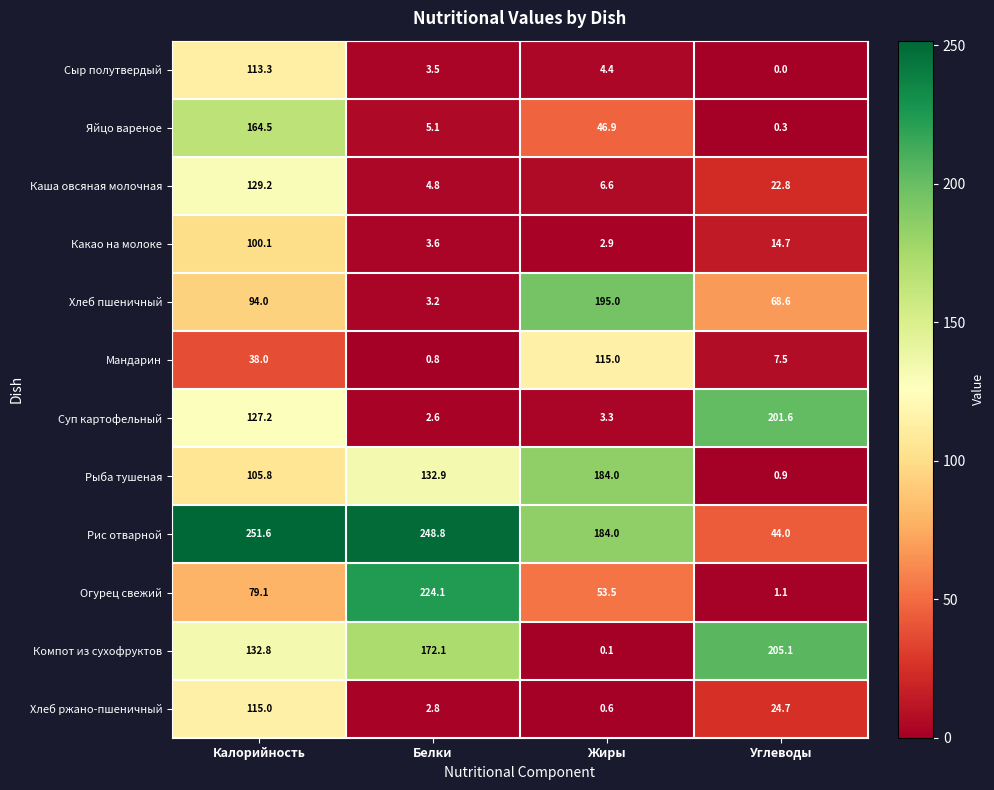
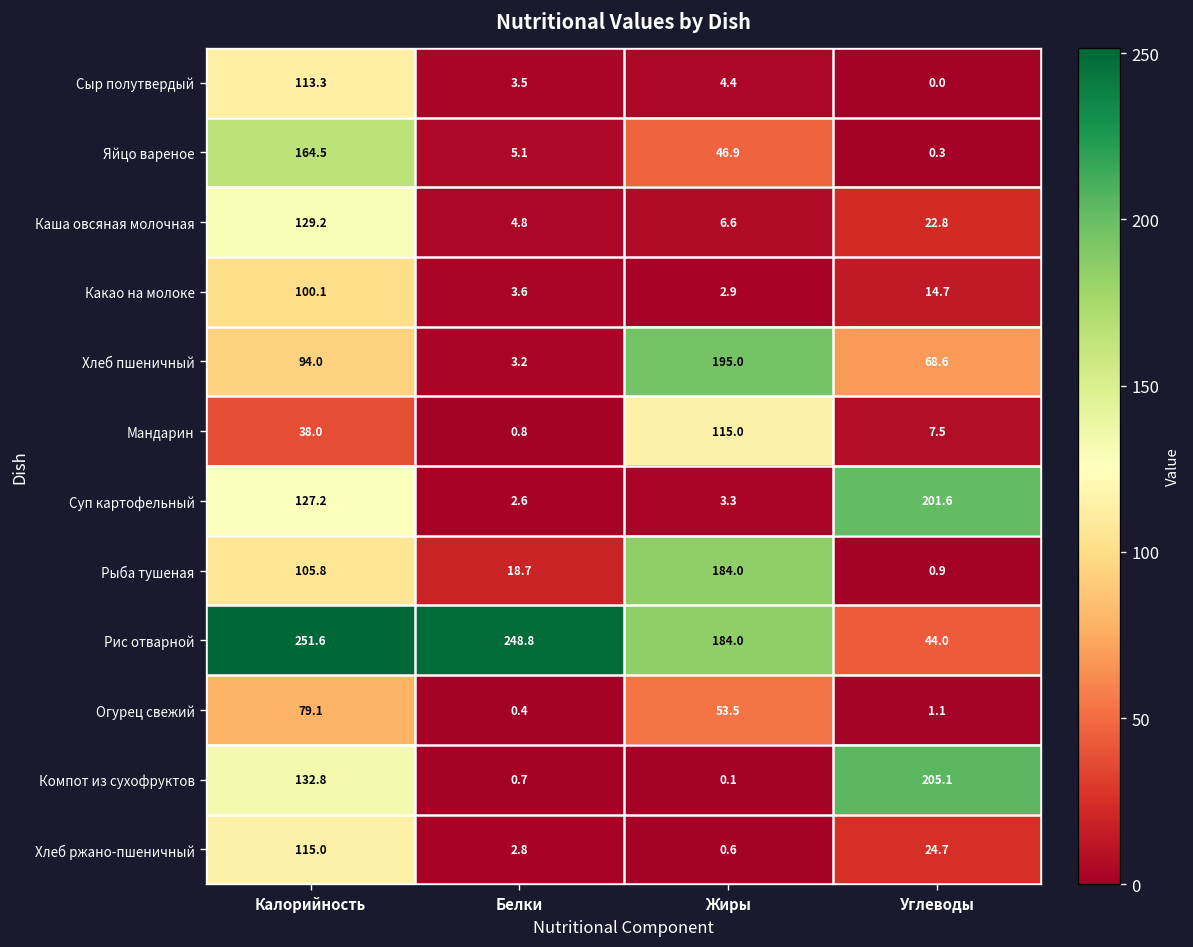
  {
    "Сыр полутвердый": {
      "Калорийность": 113.3,
      "Белки": 3.5,
      "Жиры": 4.4,
      "Углеводы": 0.0
    },
    "Яйцо вареное": {
      "Калорийность": 164.5,
      "Белки": 5.1,
      "Жиры": 46.9,
      "Углеводы": 0.3
    },
    "Каша овсяная молочная": {
      "Калорийность": 129.2,
      "Белки": 4.8,
      "Жиры": 6.6,
      "Углеводы": 22.8
    },
    "Какао на молоке": {
      "Калорийность": 100.1,
      "Белки": 3.6,
      "Жиры": 2.9,
      "Углеводы": 14.7
    },
    "Хлеб пшеничный": {
      "Калорийность": 94.0,
      "Белки": 3.2,
      "Жиры": 195.0,
      "Углеводы": 68.6
    },
    "Мандарин": {
      "Калорийность": 38.0,
      "Белки": 0.8,
      "Жиры": 115.0,
      "Углеводы": 7.5
    },
    "Суп картофельный": {
      "Калорийность": 127.2,
      "Белки": 2.6,
      "Жиры": 3.3,
      "Углеводы": 201.6
    },
    "Рыба тушеная": {
      "Калорийность": 105.8,
-     "Белки": 132.9,
+     "Белки": 18.7,
      "Жиры": 184.0,
      "Углеводы": 0.9
    },
    "Рис отварной": {
      "Калорийность": 251.6,
      "Белки": 248.8,
      "Жиры": 184.0,
      "Углеводы": 44.0
    },
    "Огурец свежий": {
      "Калорийность": 79.1,
-     "Белки": 224.1,
+     "Белки": 0.4,
      "Жиры": 53.5,
      "Углеводы": 1.1
    },
    "Компот из сухофруктов": {
      "Калорийность": 132.8,
-     "Белки": 172.1,
+     "Белки": 0.7,
      "Жиры": 0.1,
      "Углеводы": 205.1
    },
    "Хлеб ржано-пшеничный": {
      "Калорийность": 115.0,
      "Белки": 2.8,
      "Жиры": 0.6,
      "Углеводы": 24.7
    }
  }
